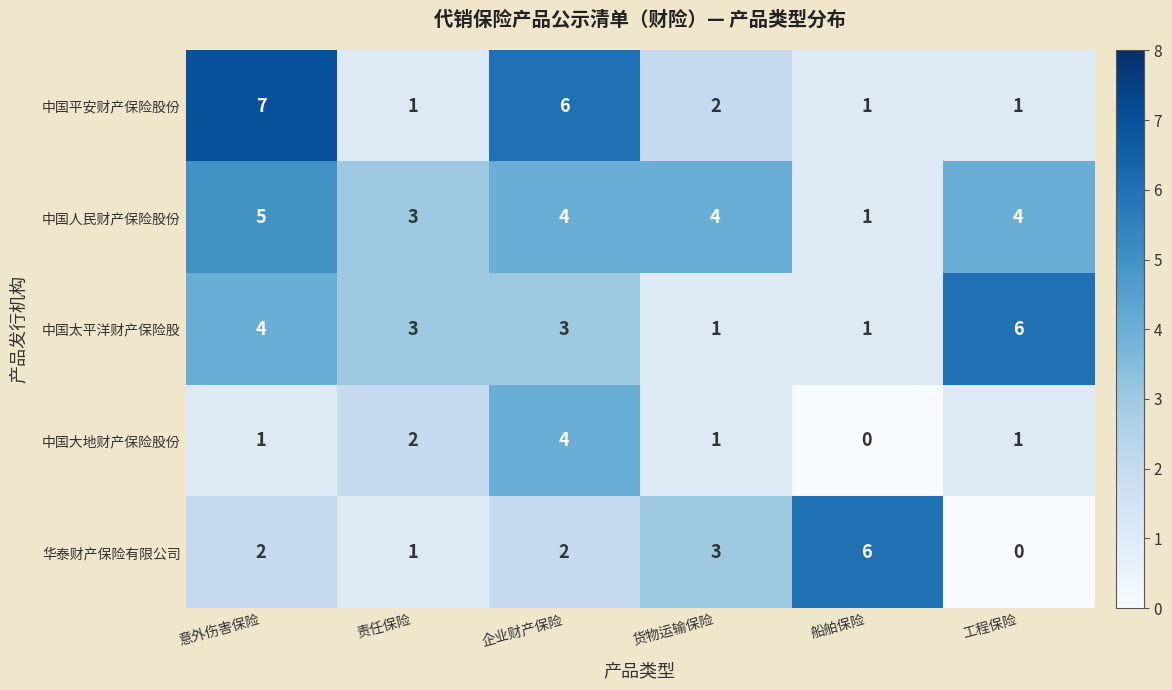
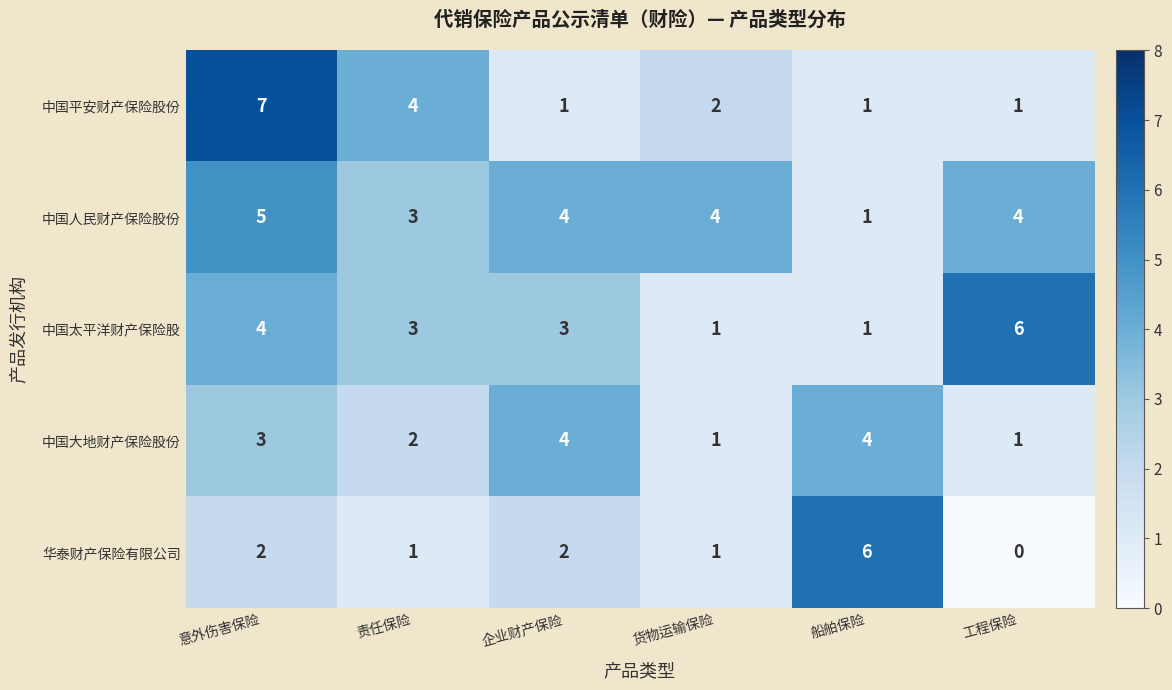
  {
    "中国平安财产保险股份": {
      "意外伤害保险": 7,
-     "责任保险": 1,
-     "企业财产保险": 6,
+     "责任保险": 4,
+     "企业财产保险": 1,
      "货物运输保险": 2,
      "船舶保险": 1,
      "工程保险": 1
    },
    "中国人民财产保险股份": {
      "意外伤害保险": 5,
      "责任保险": 3,
      "企业财产保险": 4,
      "货物运输保险": 4,
      "船舶保险": 1,
      "工程保险": 4
    },
    "中国太平洋财产保险股": {
      "意外伤害保险": 4,
      "责任保险": 3,
      "企业财产保险": 3,
      "货物运输保险": 1,
      "船舶保险": 1,
      "工程保险": 6
    },
    "中国大地财产保险股份": {
-     "意外伤害保险": 1,
+     "意外伤害保险": 3,
      "责任保险": 2,
      "企业财产保险": 4,
      "货物运输保险": 1,
-     "船舶保险": 0,
+     "船舶保险": 4,
      "工程保险": 1
    },
    "华泰财产保险有限公司": {
      "意外伤害保险": 2,
      "责任保险": 1,
      "企业财产保险": 2,
-     "货物运输保险": 3,
+     "货物运输保险": 1,
      "船舶保险": 6,
      "工程保险": 0
    }
  }
